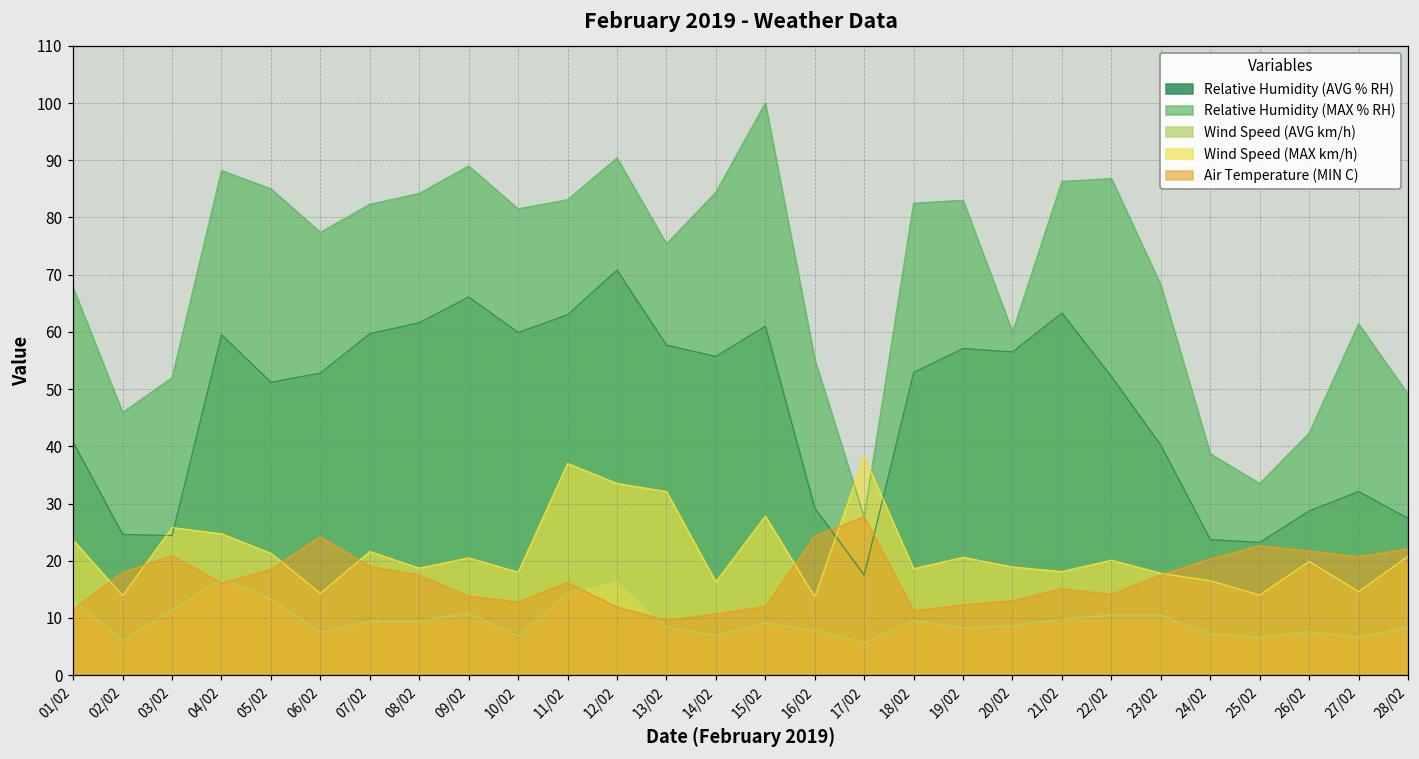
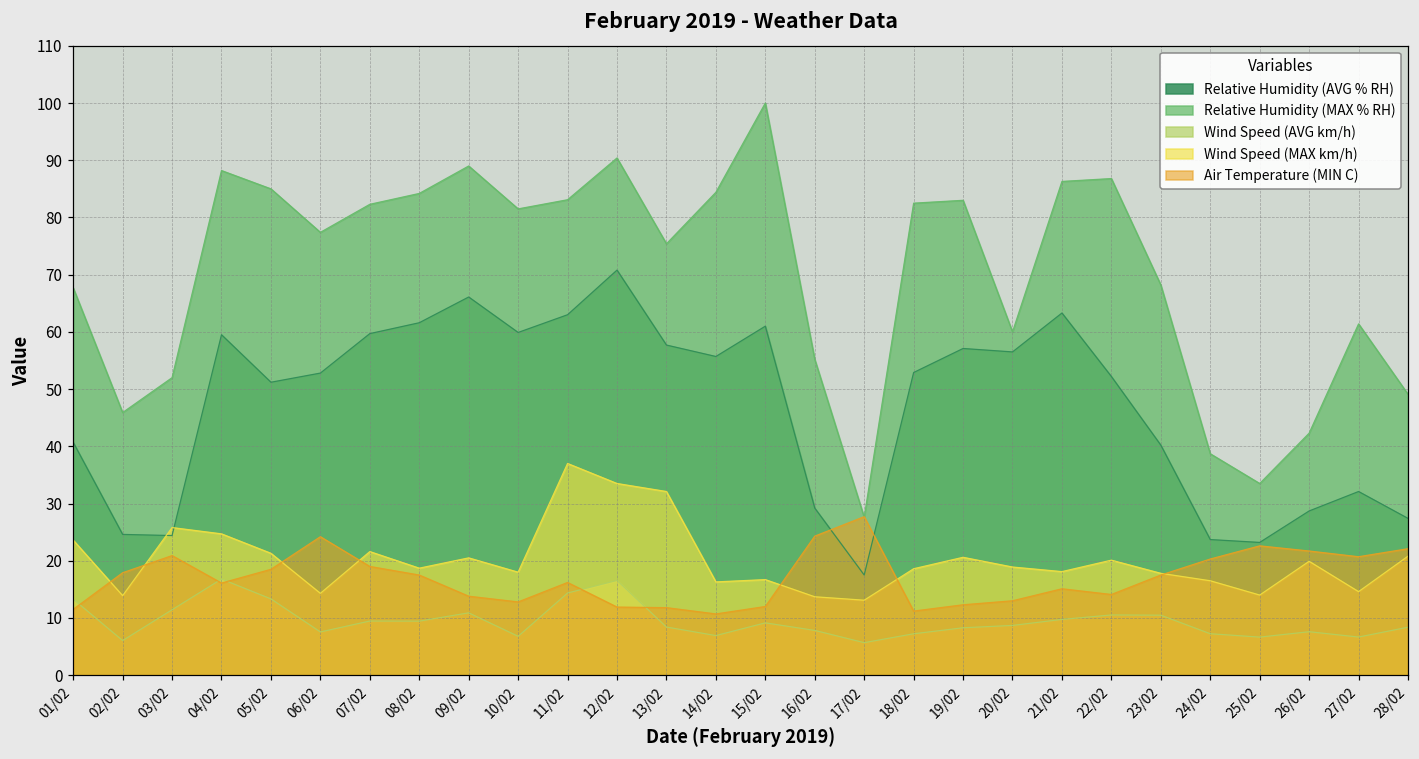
  {
    "Relative Humidity (AVG % RH)": {
      "01/02": 41,
      "02/02": 25,
      "03/02": 24,
      "04/02": 60,
      "05/02": 51,
      "06/02": 53,
      "07/02": 60,
      "08/02": 62,
      "09/02": 66,
      "10/02": 60,
      "11/02": 63,
      "12/02": 71,
      "13/02": 58,
      "14/02": 56,
      "15/02": 61,
      "16/02": 29,
      "17/02": 18,
      "18/02": 53,
      "19/02": 57,
      "20/02": 57,
      "21/02": 63,
      "22/02": 52,
      "23/02": 40,
      "24/02": 24,
      "25/02": 23,
      "26/02": 29,
      "27/02": 32,
      "28/02": 27
    },
    "Relative Humidity (MAX % RH)": {
      "01/02": 68,
      "02/02": 46,
      "03/02": 52,
      "04/02": 88,
      "05/02": 85,
      "06/02": 77,
      "07/02": 82,
      "08/02": 84,
      "09/02": 89,
      "10/02": 82,
      "11/02": 83,
      "12/02": 90,
      "13/02": 75,
      "14/02": 84,
      "15/02": 100,
      "16/02": 55,
      "18/02": 83,
      "19/02": 83,
      "20/02": 60,
      "21/02": 86,
      "22/02": 87,
      "23/02": 68,
      "24/02": 39,
      "25/02": 34,
      "26/02": 42,
      "27/02": 61,
      "28/02": 49
    },
    "Wind Speed (AVG km/h)": {
      "01/02": 13,
      "02/02": 6,
      "03/02": 11,
      "04/02": 17,
      "05/02": 13,
      "06/02": 8,
      "07/02": 9,
      "08/02": 9,
      "09/02": 11,
      "10/02": 7,
      "11/02": 14,
      "12/02": 17,
      "13/02": 8,
      "14/02": 7,
      "15/02": 9,
      "16/02": 8,
      "17/02": 6,
-     "18/02": 10,
+     "18/02": 7,
      "19/02": 8,
      "20/02": 9,
      "21/02": 10,
      "22/02": 11,
      "23/02": 10,
      "24/02": 7,
      "25/02": 7,
      "26/02": 8,
      "27/02": 7,
      "28/02": 8
    },
    "Wind Speed (MAX km/h)": {
      "01/02": 24,
      "02/02": 14,
      "03/02": 26,
      "04/02": 25,
      "05/02": 21,
      "06/02": 14,
      "07/02": 22,
      "08/02": 19,
      "09/02": 21,
      "10/02": 18,
      "11/02": 37,
      "12/02": 34,
      "13/02": 32,
      "14/02": 16,
-     "15/02": 28,
+     "15/02": 17,
      "16/02": 14,
-     "17/02": 38,
+     "17/02": 13,
      "18/02": 19,
      "19/02": 21,
      "20/02": 19,
      "21/02": 18,
      "22/02": 20,
      "24/02": 17,
      "25/02": 14,
      "26/02": 20,
      "27/02": 15,
      "28/02": 21
    },
    "Air Temperature (MIN C)": {
      "01/02": 12,
      "02/02": 18,
      "03/02": 21,
      "04/02": 16,
      "05/02": 19,
      "06/02": 24,
      "07/02": 19,
      "08/02": 18,
      "09/02": 14,
      "10/02": 13,
      "11/02": 16,
      "12/02": 12,
-     "13/02": 10,
+     "13/02": 12,
      "14/02": 11,
      "15/02": 12,
      "16/02": 24,
      "18/02": 11,
      "19/02": 12,
      "20/02": 13,
      "21/02": 15,
      "22/02": 14,
      "24/02": 20,
      "25/02": 23,
      "26/02": 22,
      "27/02": 21,
      "28/02": 22
    }
  }
